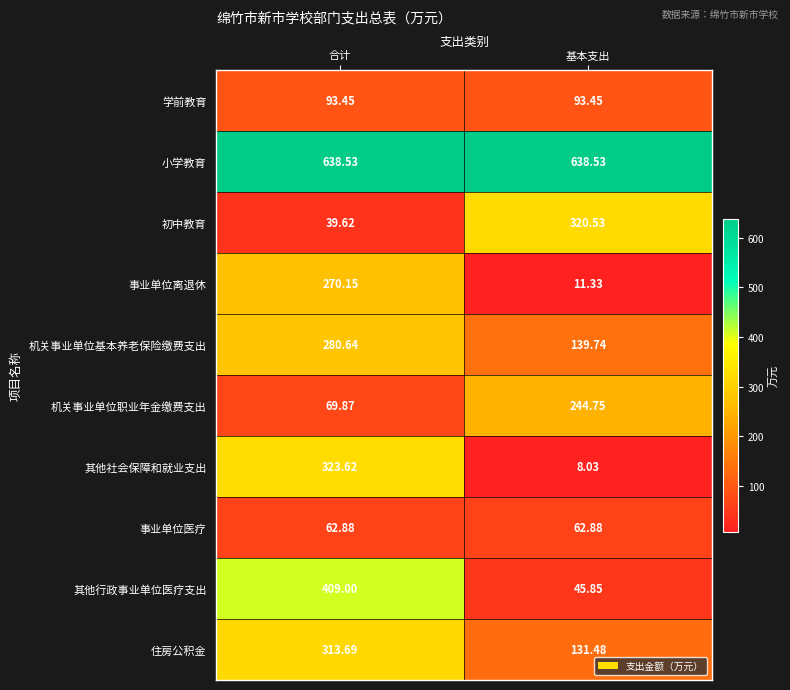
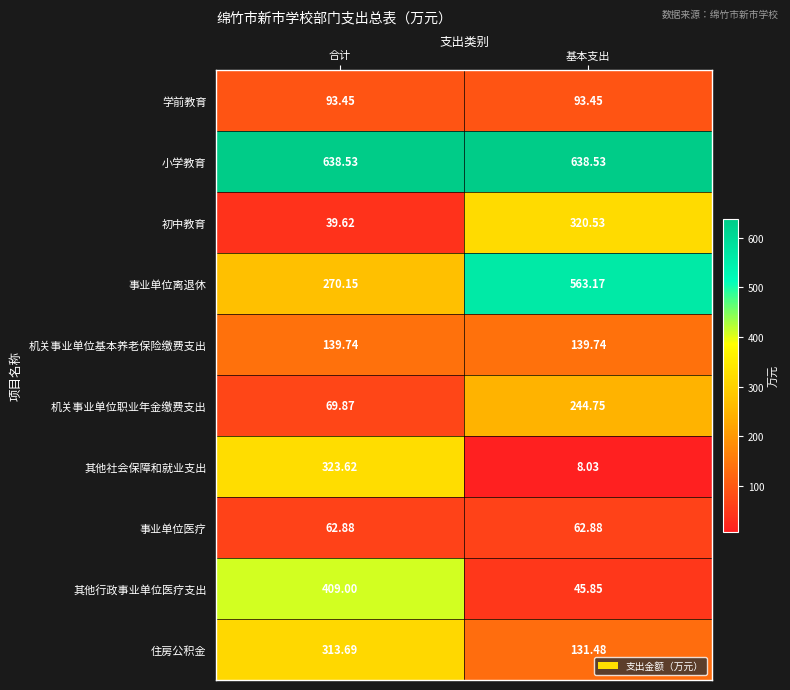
  {
    "学前教育": {
      "合计": 93.45,
      "基本支出": 93.45
    },
    "小学教育": {
      "合计": 638.53,
      "基本支出": 638.53
    },
    "初中教育": {
      "合计": 39.62,
      "基本支出": 320.53
    },
    "事业单位离退休": {
      "合计": 270.15,
-     "基本支出": 11.33
+     "基本支出": 563.17
    },
    "机关事业单位基本养老保险缴费支出": {
-     "合计": 280.64,
+     "合计": 139.74,
      "基本支出": 139.74
    },
    "机关事业单位职业年金缴费支出": {
      "合计": 69.87,
      "基本支出": 244.75
    },
    "其他社会保障和就业支出": {
      "合计": 323.62,
      "基本支出": 8.03
    },
    "事业单位医疗": {
      "合计": 62.88,
      "基本支出": 62.88
    },
    "其他行政事业单位医疗支出": {
      "合计": 409.00,
      "基本支出": 45.85
    },
    "住房公积金": {
      "合计": 313.69,
      "基本支出": 131.48
    }
  }
